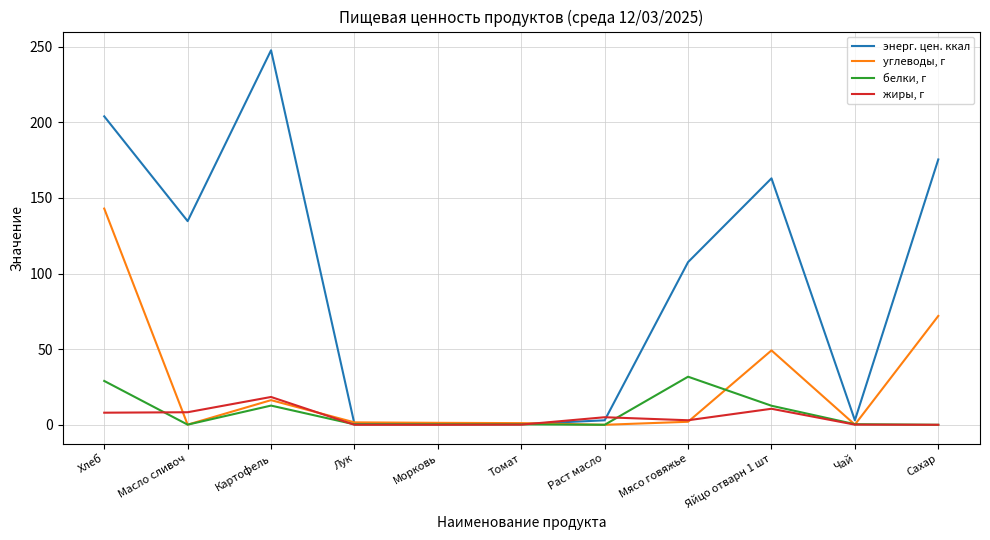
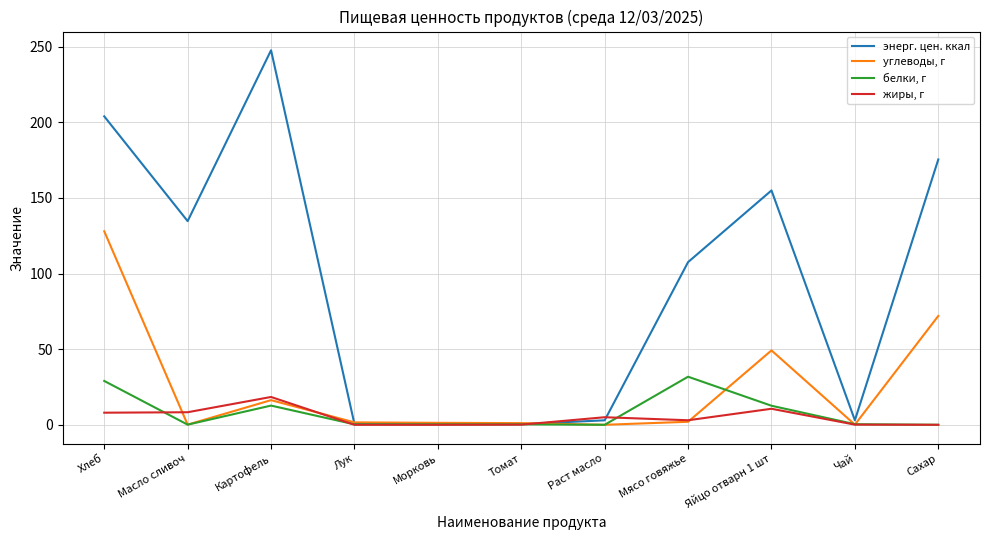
  {
    "энерг. цен. ккал": {
      "Хлеб": 204,
      "Масло сливоч": 135,
      "Картофель": 248,
      "Раст масло": 3,
      "Мясо говяжье": 108,
-     "Яйцо отварн 1 шт": 163,
+     "Яйцо отварн 1 шт": 155,
      "Чай": 3,
      "Сахар": 176
    },
    "углеводы, г": {
-     "Хлеб": 143,
+     "Хлеб": 128,
      "Картофель": 16,
      "Яйцо отварн 1 шт": 49,
      "Сахар": 72
    },
    "белки, г": {
      "Хлеб": 29,
      "Картофель": 13,
      "Мясо говяжье": 32,
      "Яйцо отварн 1 шт": 13
    },
    "жиры, г": {
      "Хлеб": 8,
      "Масло сливоч": 8,
      "Картофель": 18,
      "Раст масло": 5,
      "Яйцо отварн 1 шт": 11
    }
  }
